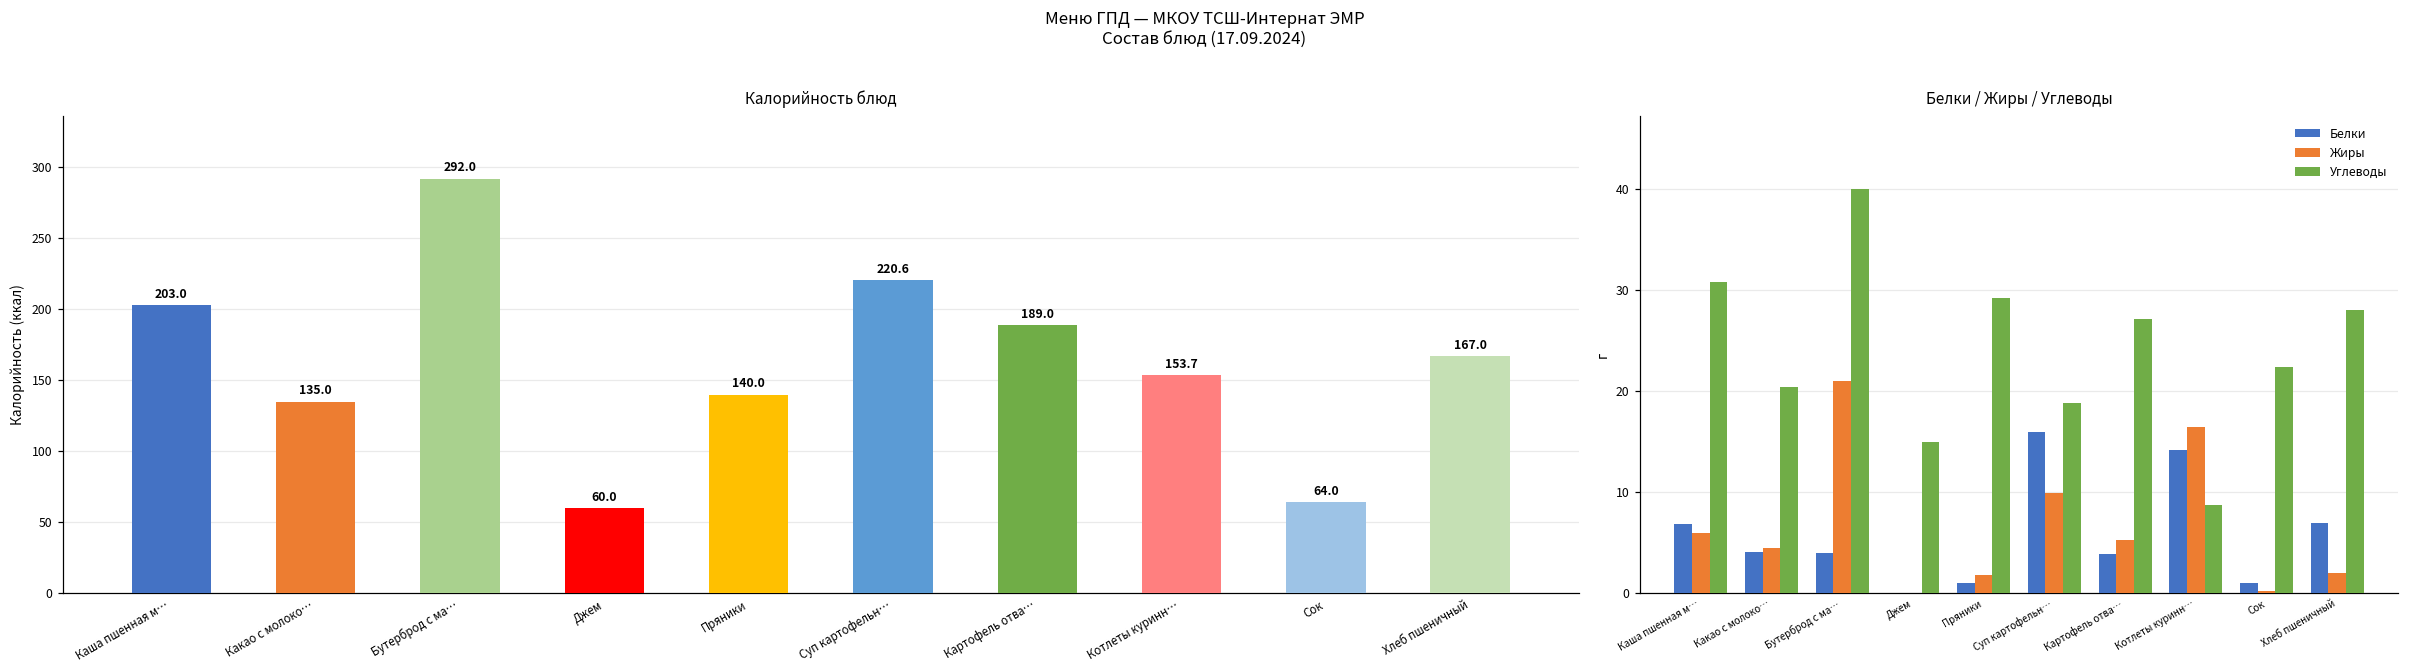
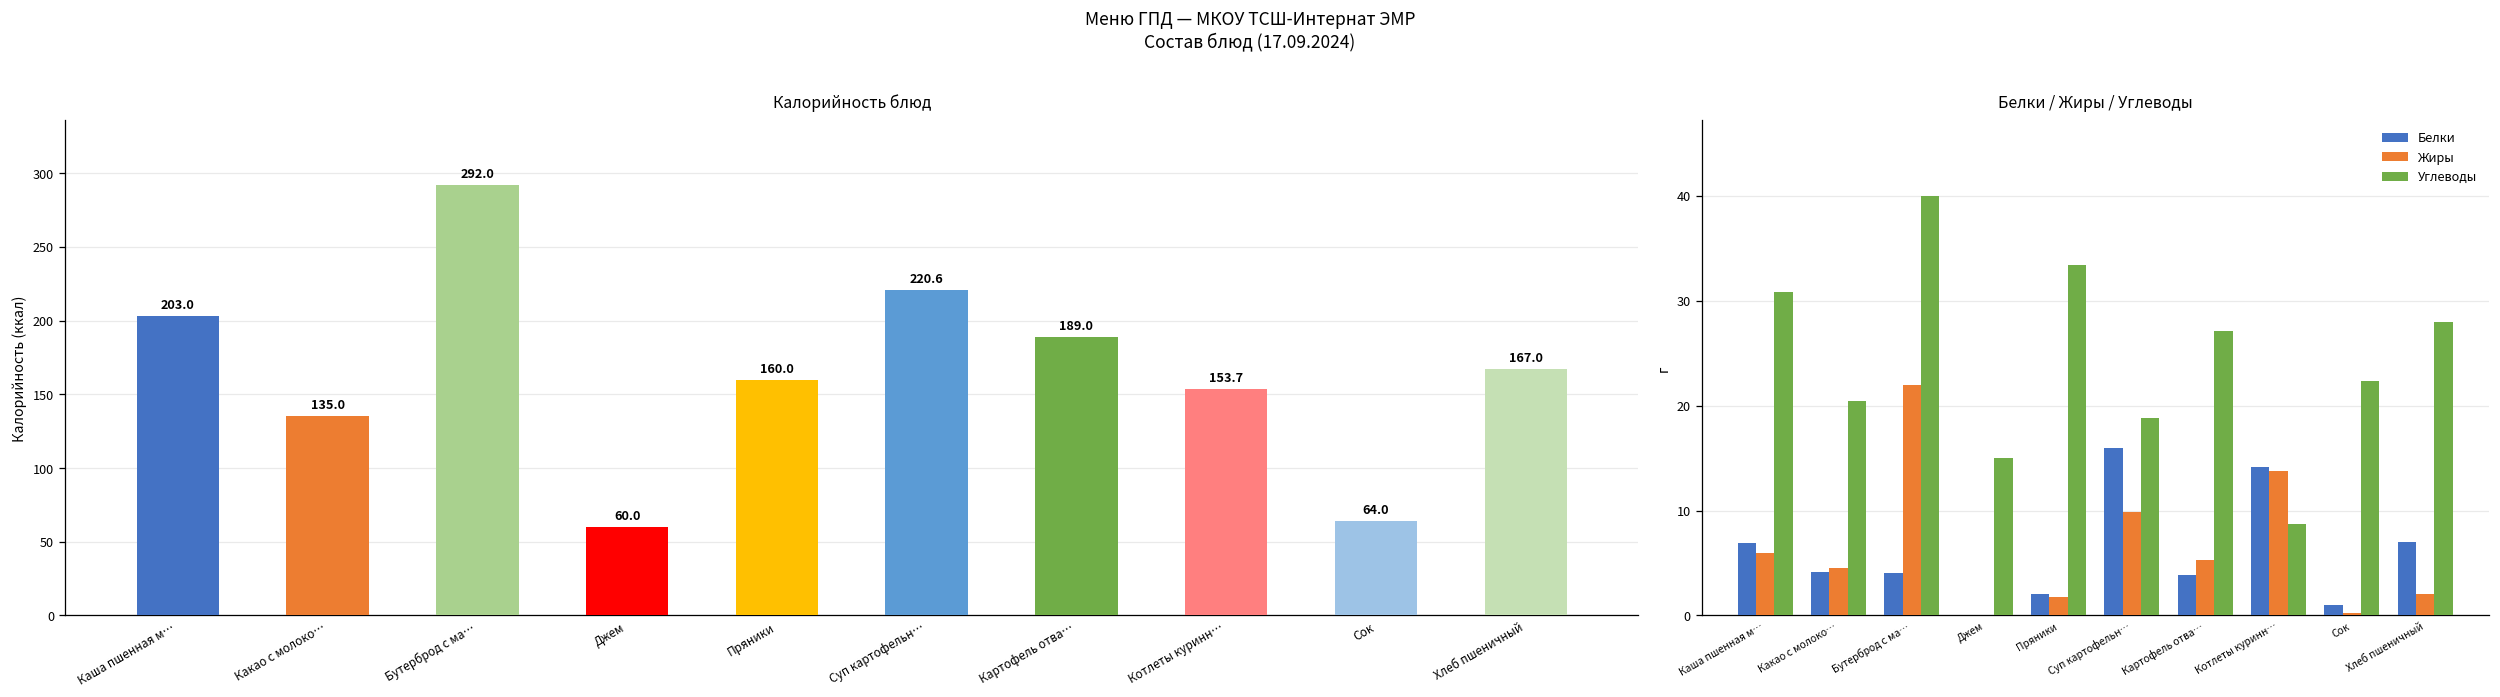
  {
    "Калорийность блюд": {
      "Каша пшенная м…": 203.0,
      "Какао с молоко…": 135.0,
      "Бутерброд с ма…": 292.0,
      "Джем": 60.0,
-     "Пряники": 140.0,
+     "Пряники": 160.0,
      "Суп картофельн…": 220.6,
      "Картофель отва…": 189.0,
      "Котлеты куринн…": 153.7,
      "Сок": 64.0,
      "Хлеб пшеничный": 167.0
    },
    "Белки / Жиры / Углеводы": {
      "Белки": {
        "Каша пшенная м…": 7,
        "Какао с молоко…": 4,
        "Бутерброд с ма…": 4,
        "Джем": 0,
-       "Пряники": 1,
+       "Пряники": 2,
        "Суп картофельн…": 16,
        "Картофель отва…": 4,
        "Котлеты куринн…": 14,
        "Сок": 1,
        "Хлеб пшеничный": 7
      },
      "Жиры": {
        "Каша пшенная м…": 6,
        "Какао с молоко…": 5,
-       "Бутерброд с ма…": 21,
+       "Бутерброд с ма…": 22,
        "Джем": 0,
        "Пряники": 2,
        "Суп картофельн…": 10,
        "Картофель отва…": 5,
-       "Котлеты куринн…": 17,
+       "Котлеты куринн…": 14,
        "Хлеб пшеничный": 2
      },
      "Углеводы": {
        "Каша пшенная м…": 31,
        "Какао с молоко…": 20,
        "Бутерброд с ма…": 40,
        "Джем": 15,
-       "Пряники": 29,
+       "Пряники": 33,
        "Суп картофельн…": 19,
        "Картофель отва…": 27,
        "Котлеты куринн…": 9,
        "Сок": 22,
        "Хлеб пшеничный": 28
      }
    }
  }
